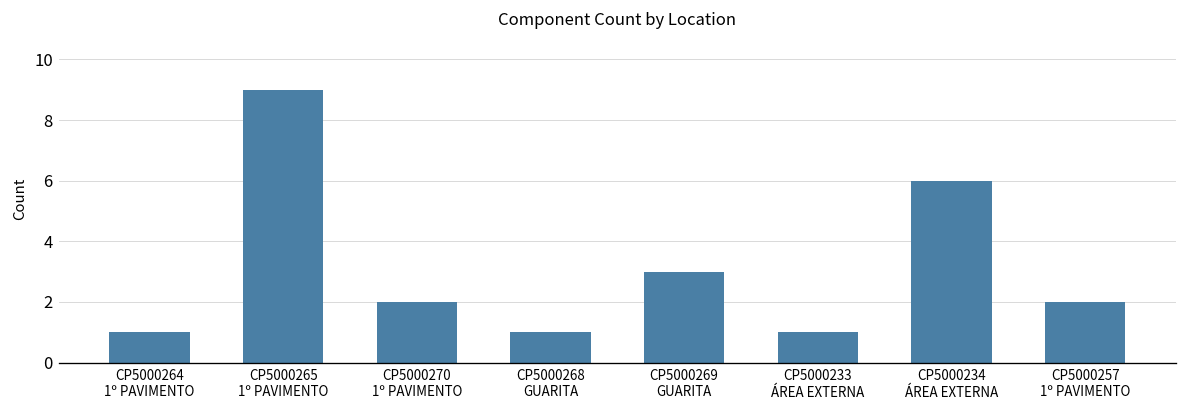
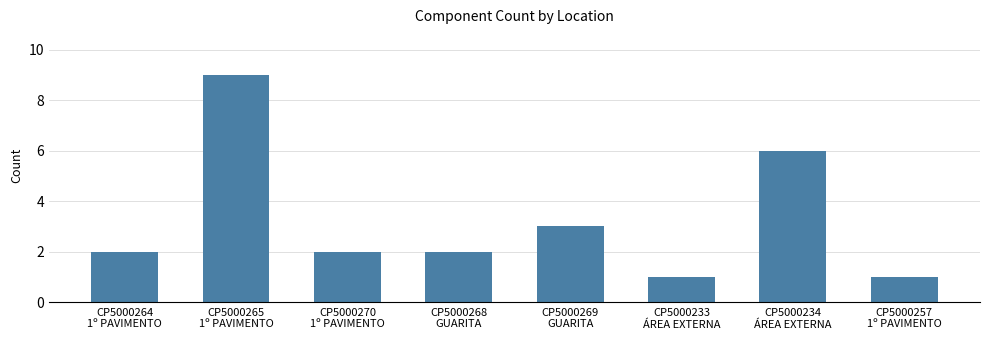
  {
-   "CP5000264 1º PAVIMENTO": 1,
+   "CP5000264 1º PAVIMENTO": 2,
    "CP5000265 1º PAVIMENTO": 9,
    "CP5000270 1º PAVIMENTO": 2,
-   "CP5000268 GUARITA": 1,
+   "CP5000268 GUARITA": 2,
    "CP5000269 GUARITA": 3,
    "CP5000233 ÁREA EXTERNA": 1,
    "CP5000234 ÁREA EXTERNA": 6,
-   "CP5000257 1º PAVIMENTO": 2
+   "CP5000257 1º PAVIMENTO": 1
  }
